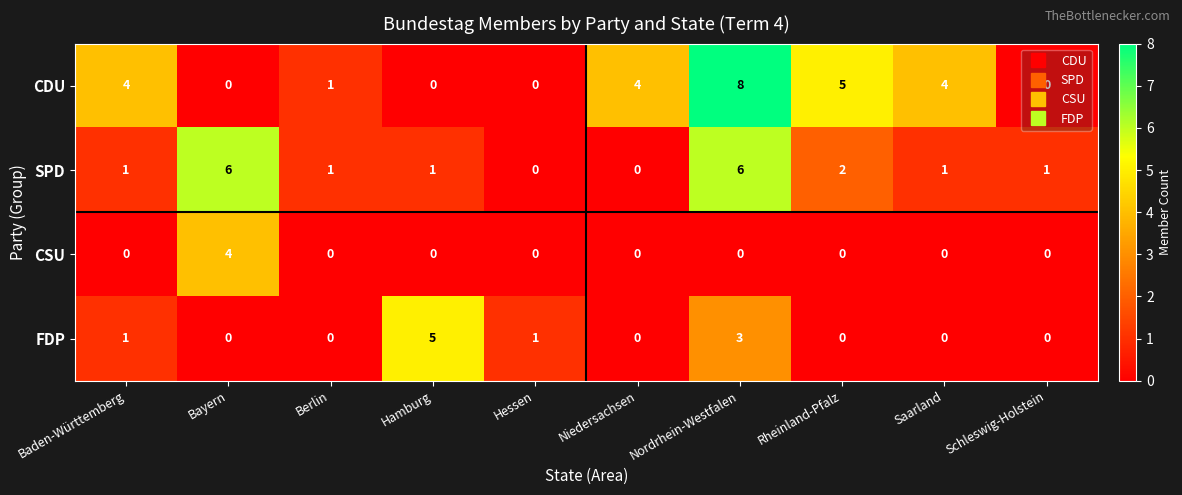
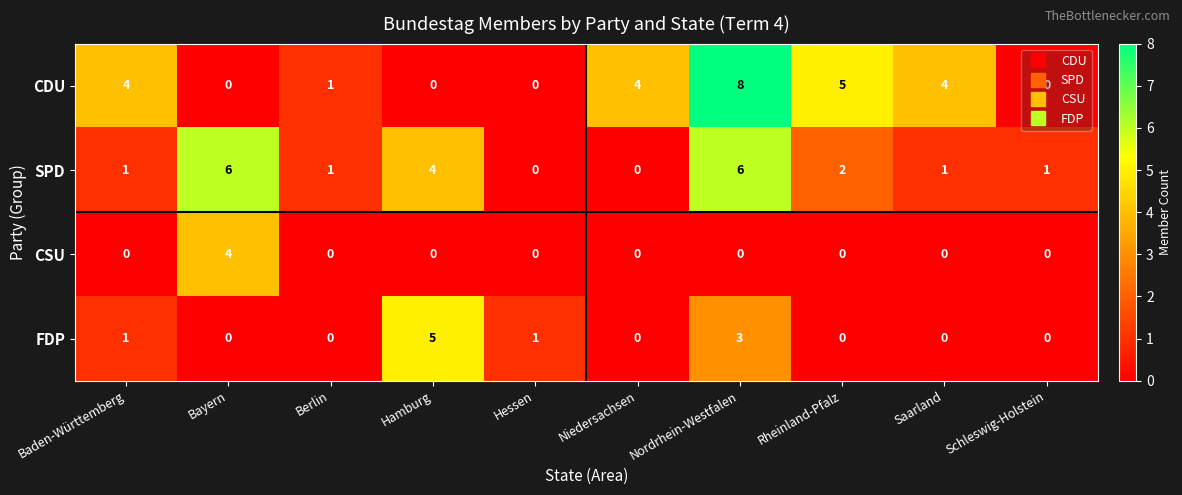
  {
    "CDU": {
      "Baden-Württemberg": 4,
      "Bayern": 0,
      "Berlin": 1,
      "Hamburg": 0,
      "Hessen": 0,
      "Niedersachsen": 4,
      "Nordrhein-Westfalen": 8,
      "Rheinland-Pfalz": 5,
      "Saarland": 4
    },
    "SPD": {
      "Baden-Württemberg": 1,
      "Bayern": 6,
      "Berlin": 1,
-     "Hamburg": 1,
+     "Hamburg": 4,
      "Hessen": 0,
      "Niedersachsen": 0,
      "Nordrhein-Westfalen": 6,
      "Rheinland-Pfalz": 2,
      "Saarland": 1,
      "Schleswig-Holstein": 1
    },
    "CSU": {
      "Baden-Württemberg": 0,
      "Bayern": 4,
      "Berlin": 0,
      "Hamburg": 0,
      "Hessen": 0,
      "Niedersachsen": 0,
      "Nordrhein-Westfalen": 0,
      "Rheinland-Pfalz": 0,
      "Saarland": 0,
      "Schleswig-Holstein": 0
    },
    "FDP": {
      "Baden-Württemberg": 1,
      "Bayern": 0,
      "Berlin": 0,
      "Hamburg": 5,
      "Hessen": 1,
      "Niedersachsen": 0,
      "Nordrhein-Westfalen": 3,
      "Rheinland-Pfalz": 0,
      "Saarland": 0,
      "Schleswig-Holstein": 0
    }
  }
